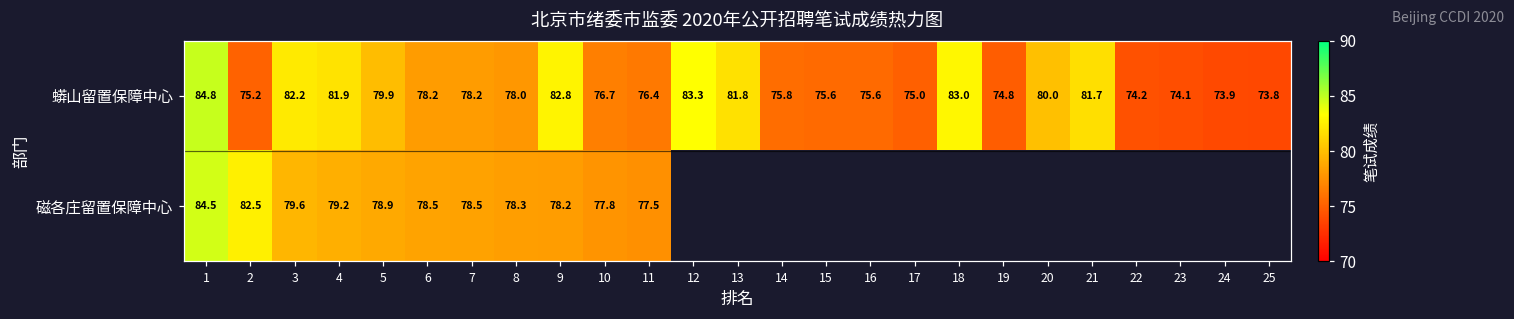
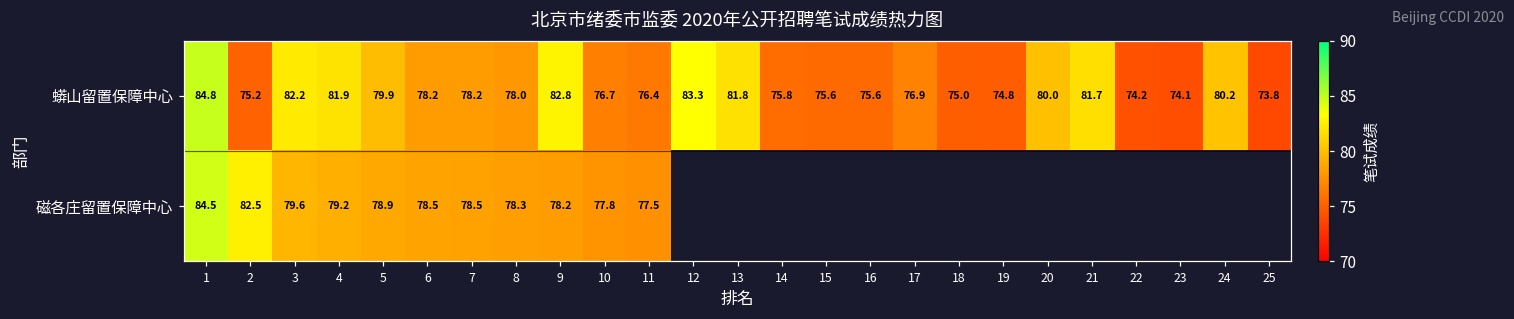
  {
    "蟒山留置保障中心": {
      "1": 84.8,
      "2": 75.2,
      "3": 82.2,
      "4": 81.9,
      "5": 79.9,
      "6": 78.2,
      "7": 78.2,
      "8": 78.0,
      "9": 82.8,
      "10": 76.7,
      "11": 76.4,
      "12": 83.3,
      "13": 81.8,
      "14": 75.8,
      "15": 75.6,
      "16": 75.6,
-     "17": 75.0,
-     "18": 83.0,
+     "17": 76.9,
+     "18": 75.0,
      "19": 74.8,
      "20": 80.0,
      "21": 81.7,
      "22": 74.2,
      "23": 74.1,
-     "24": 73.9,
+     "24": 80.2,
      "25": 73.8
    },
    "磁各庄留置保障中心": {
      "1": 84.5,
      "2": 82.5,
      "3": 79.6,
      "4": 79.2,
      "5": 78.9,
      "6": 78.5,
      "7": 78.5,
      "8": 78.3,
      "9": 78.2,
      "10": 77.8,
      "11": 77.5
    }
  }
